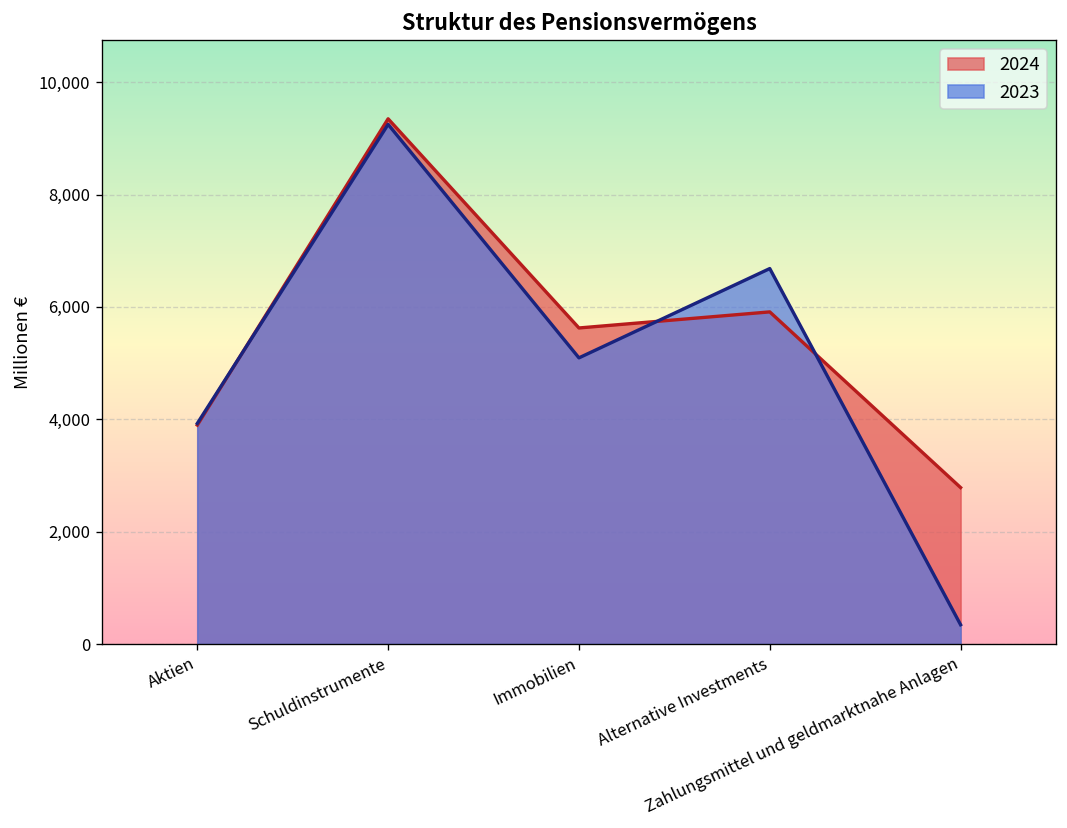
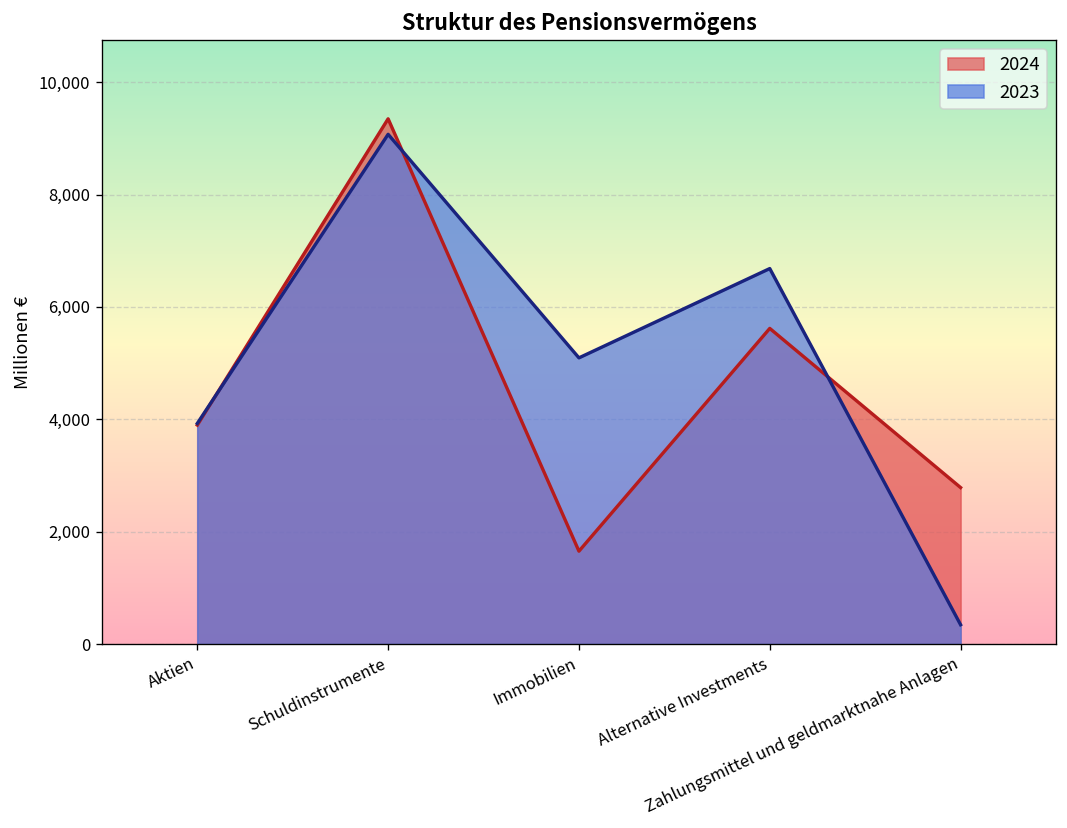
  {
    "2024": {
      "Schuldinstrumente": "9,300",
-     "Immobilien": "5,600",
-     "Alternative Investments": "5,900",
+     "Immobilien": "1,700",
+     "Alternative Investments": "5,600",
      "Zahlungsmittel und geldmarktnahe Anlagen": "2,800"
    },
    "2023": {
-     "Schuldinstrumente": "9,200",
+     "Schuldinstrumente": "9,100",
      "Immobilien": "5,100",
      "Alternative Investments": "6,700",
      "Zahlungsmittel und geldmarktnahe Anlagen": "300"
    }
  }
